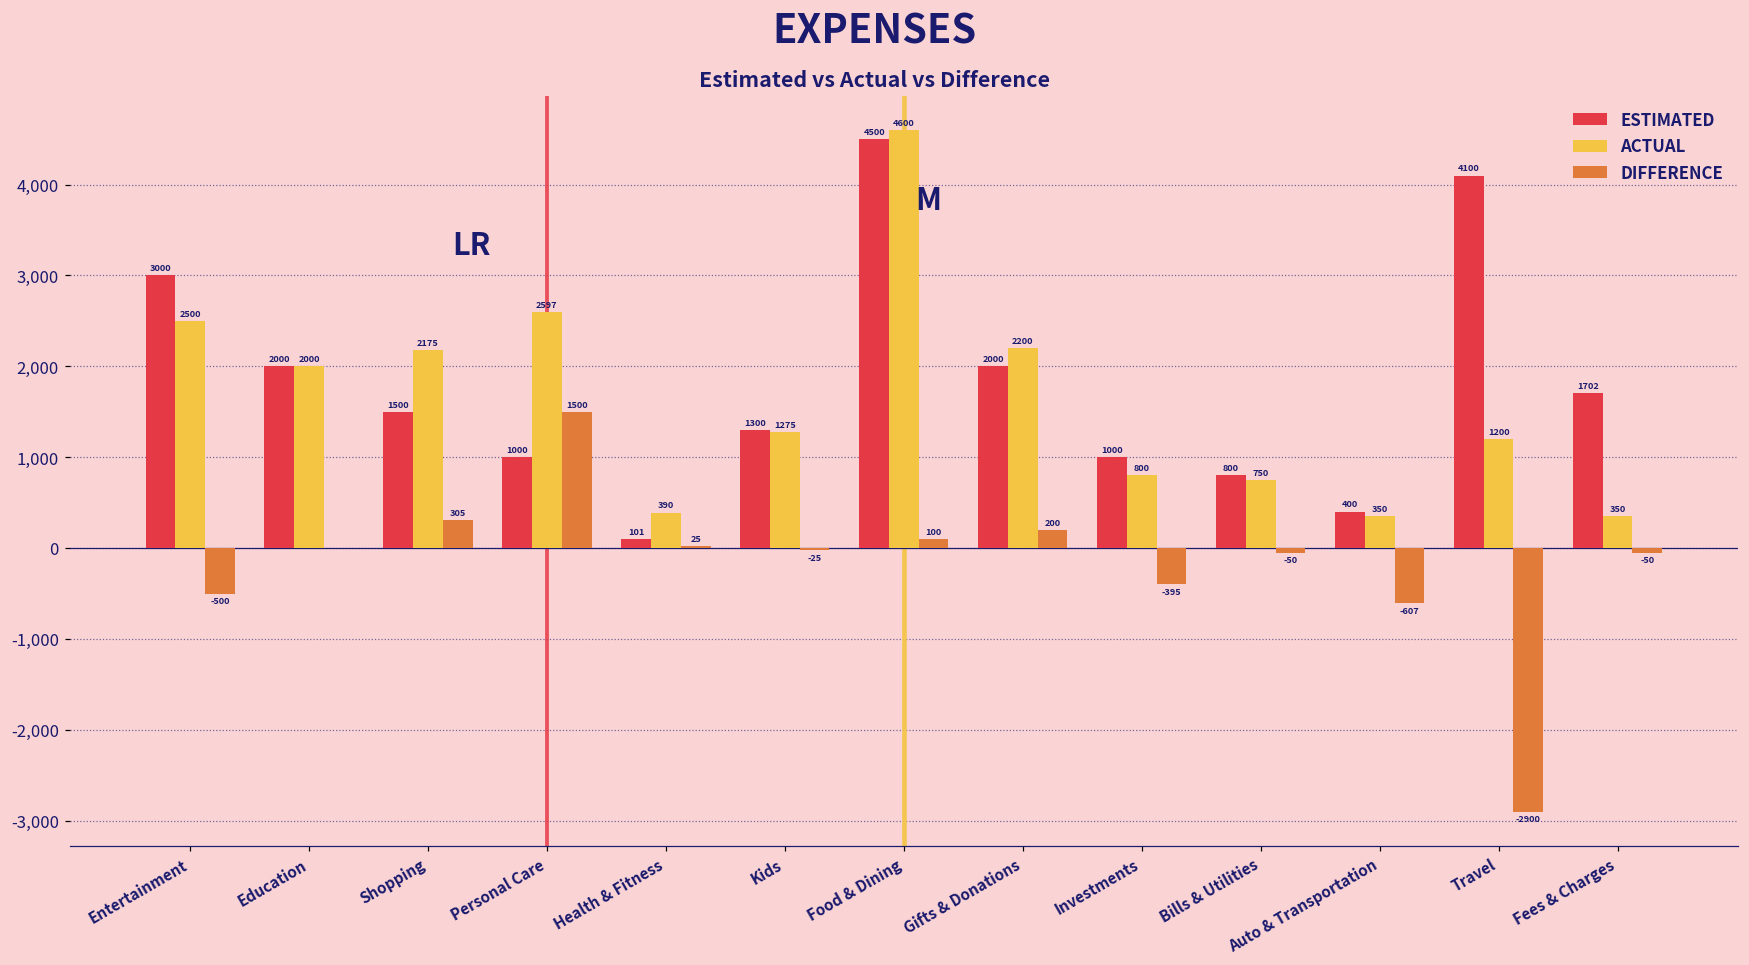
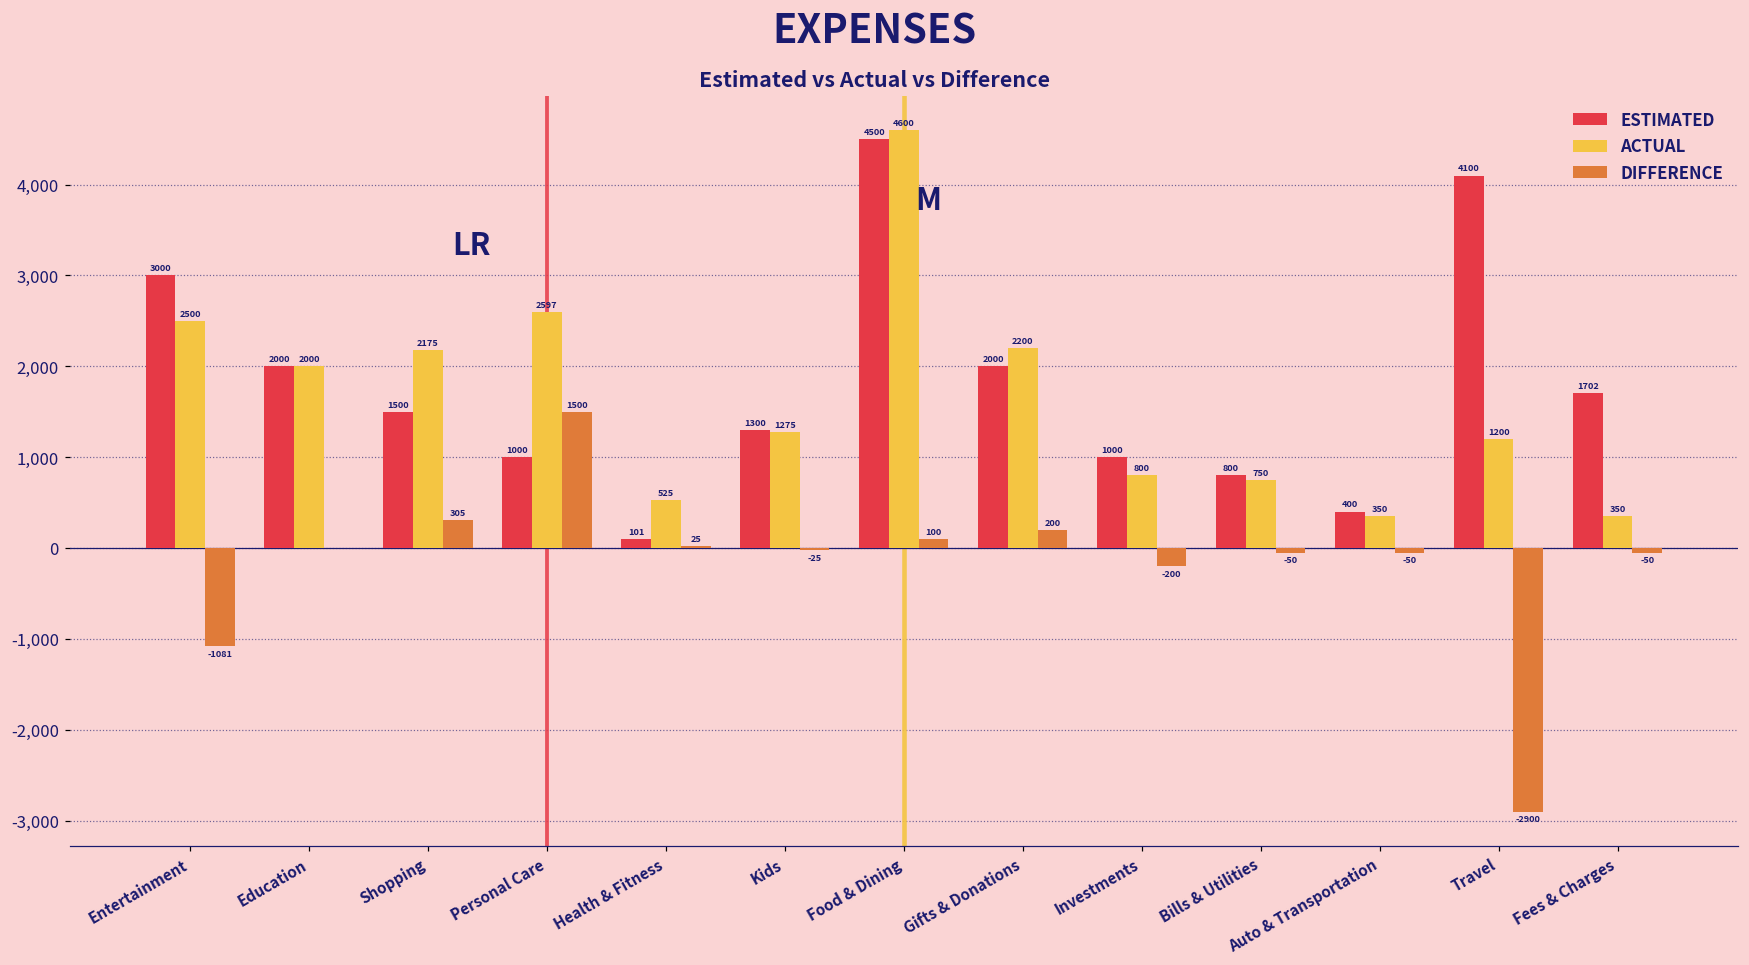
  {
    "ESTIMATED": {
      "Entertainment": 3000,
      "Education": 2000,
      "Shopping": 1500,
      "Personal Care": 1000,
      "Health & Fitness": 101,
      "Kids": 1300,
      "Food & Dining": 4500,
      "Gifts & Donations": 2000,
      "Investments": 1000,
      "Bills & Utilities": 800,
      "Auto & Transportation": 400,
      "Travel": 4100,
      "Fees & Charges": 1702
    },
    "ACTUAL": {
      "Entertainment": 2500,
      "Education": 2000,
      "Shopping": 2175,
      "Personal Care": 2597,
-     "Health & Fitness": 390,
+     "Health & Fitness": 525,
      "Kids": 1275,
      "Food & Dining": 4600,
      "Gifts & Donations": 2200,
      "Investments": 800,
      "Bills & Utilities": 750,
      "Auto & Transportation": 350,
      "Travel": 1200,
      "Fees & Charges": 350
    },
    "DIFFERENCE": {
-     "Entertainment": -500,
+     "Entertainment": -1081,
      "Shopping": 305,
      "Personal Care": 1500,
      "Health & Fitness": 25,
      "Kids": -25,
      "Food & Dining": 100,
      "Gifts & Donations": 200,
-     "Investments": -395,
+     "Investments": -200,
      "Bills & Utilities": -50,
-     "Auto & Transportation": -607,
+     "Auto & Transportation": -50,
      "Travel": -2900,
      "Fees & Charges": -50
    }
  }
